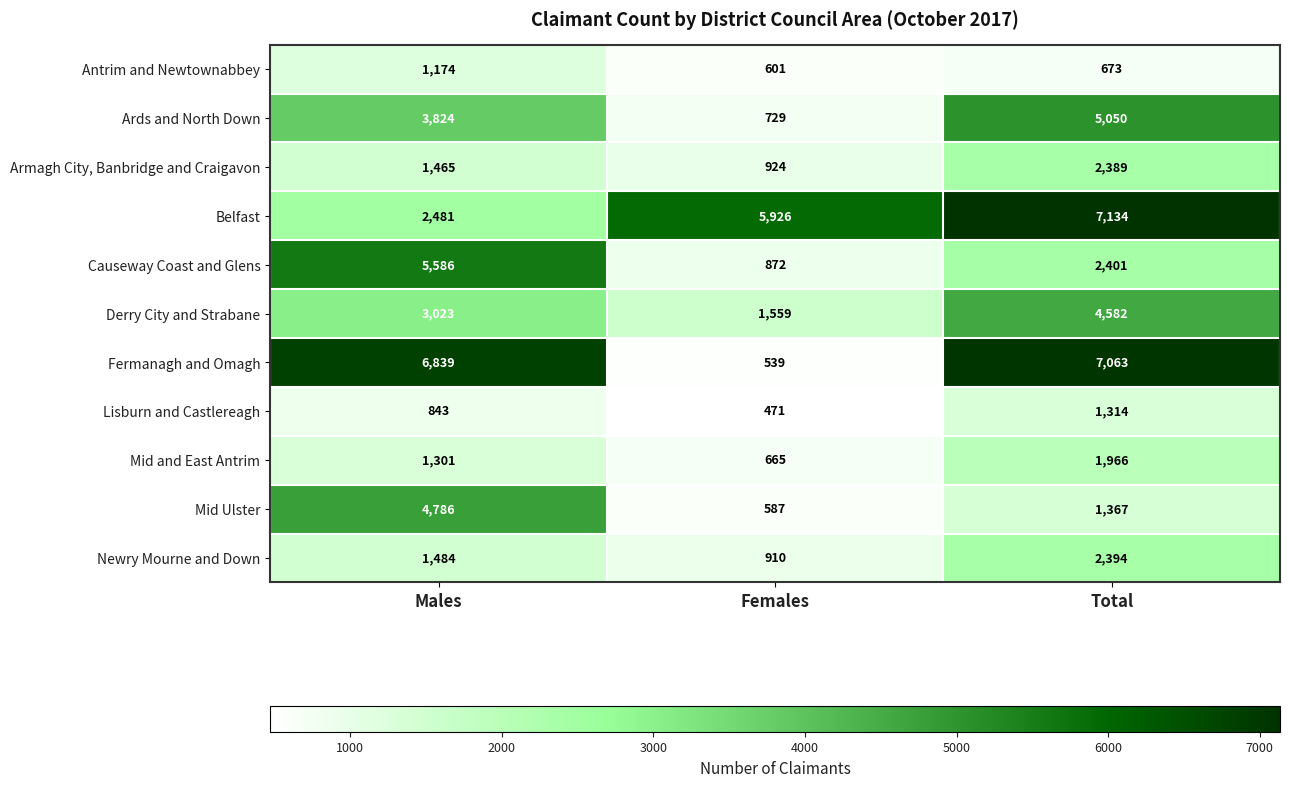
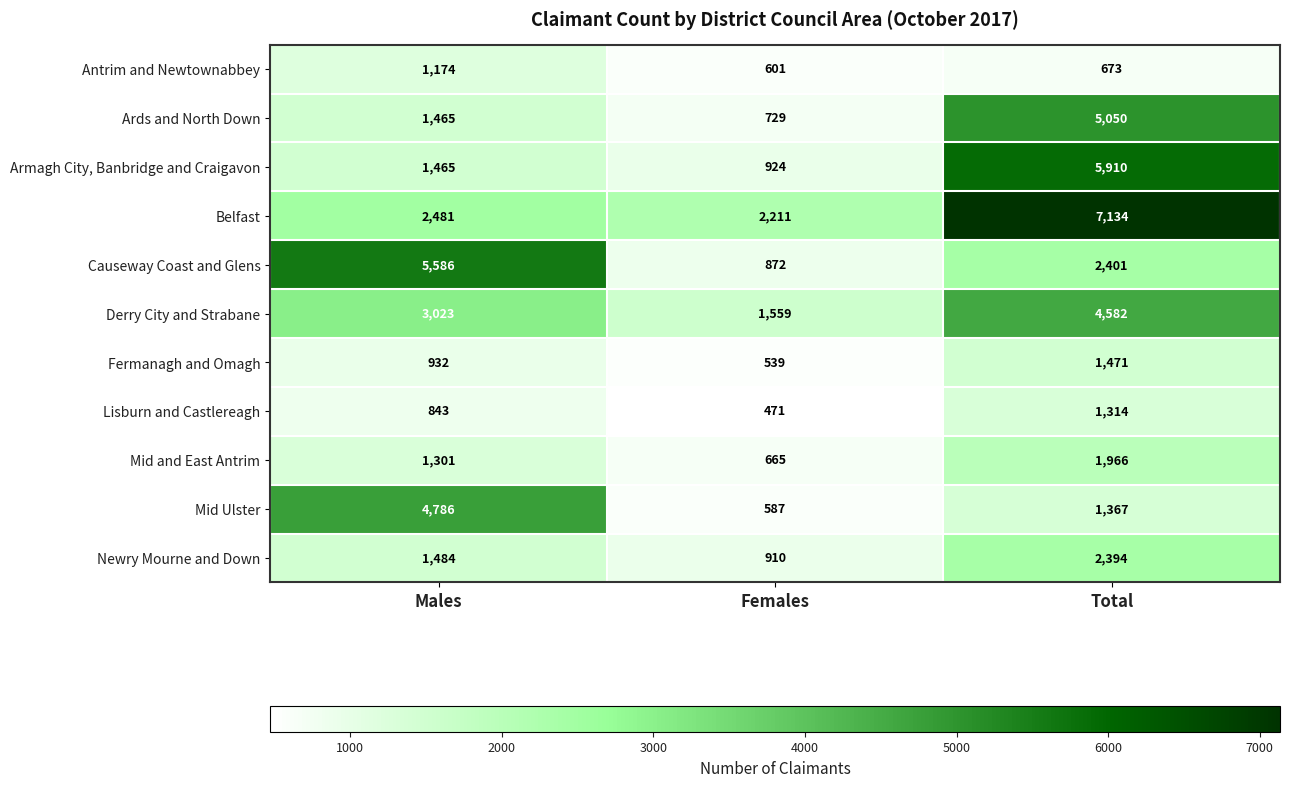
  {
    "Antrim and Newtownabbey": {
      "Males": "1,174",
      "Females": "601",
      "Total": "673"
    },
    "Ards and North Down": {
-     "Males": "3,824",
+     "Males": "1,465",
      "Females": "729",
      "Total": "5,050"
    },
    "Armagh City, Banbridge and Craigavon": {
      "Males": "1,465",
      "Females": "924",
-     "Total": "2,389"
+     "Total": "5,910"
    },
    "Belfast": {
      "Males": "2,481",
-     "Females": "5,926",
+     "Females": "2,211",
      "Total": "7,134"
    },
    "Causeway Coast and Glens": {
      "Males": "5,586",
      "Females": "872",
      "Total": "2,401"
    },
    "Derry City and Strabane": {
      "Males": "3,023",
      "Females": "1,559",
      "Total": "4,582"
    },
    "Fermanagh and Omagh": {
-     "Males": "6,839",
+     "Males": "932",
      "Females": "539",
-     "Total": "7,063"
+     "Total": "1,471"
    },
    "Lisburn and Castlereagh": {
      "Males": "843",
      "Females": "471",
      "Total": "1,314"
    },
    "Mid and East Antrim": {
      "Males": "1,301",
      "Females": "665",
      "Total": "1,966"
    },
    "Mid Ulster": {
      "Males": "4,786",
      "Females": "587",
      "Total": "1,367"
    },
    "Newry Mourne and Down": {
      "Males": "1,484",
      "Females": "910",
      "Total": "2,394"
    }
  }
